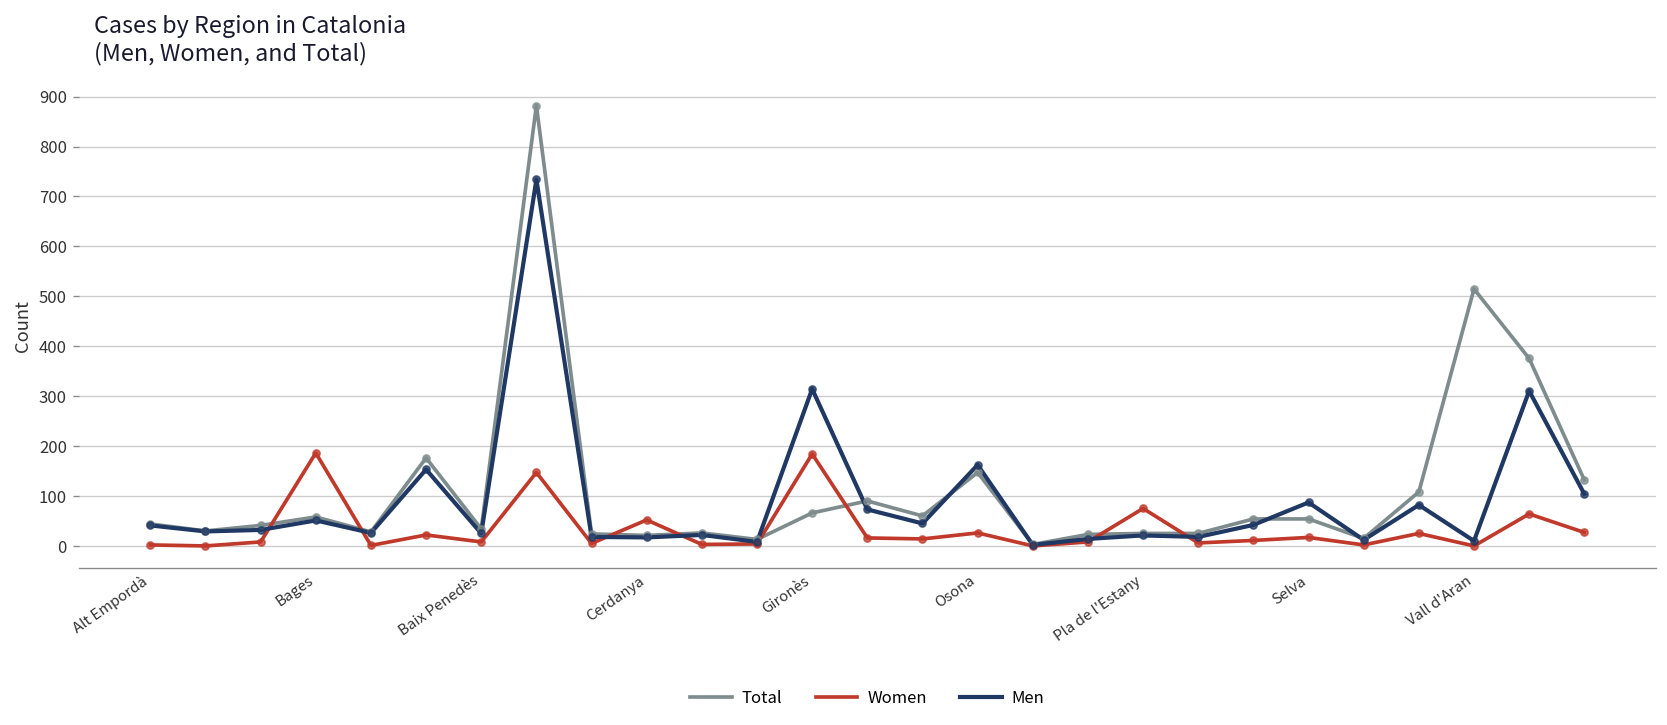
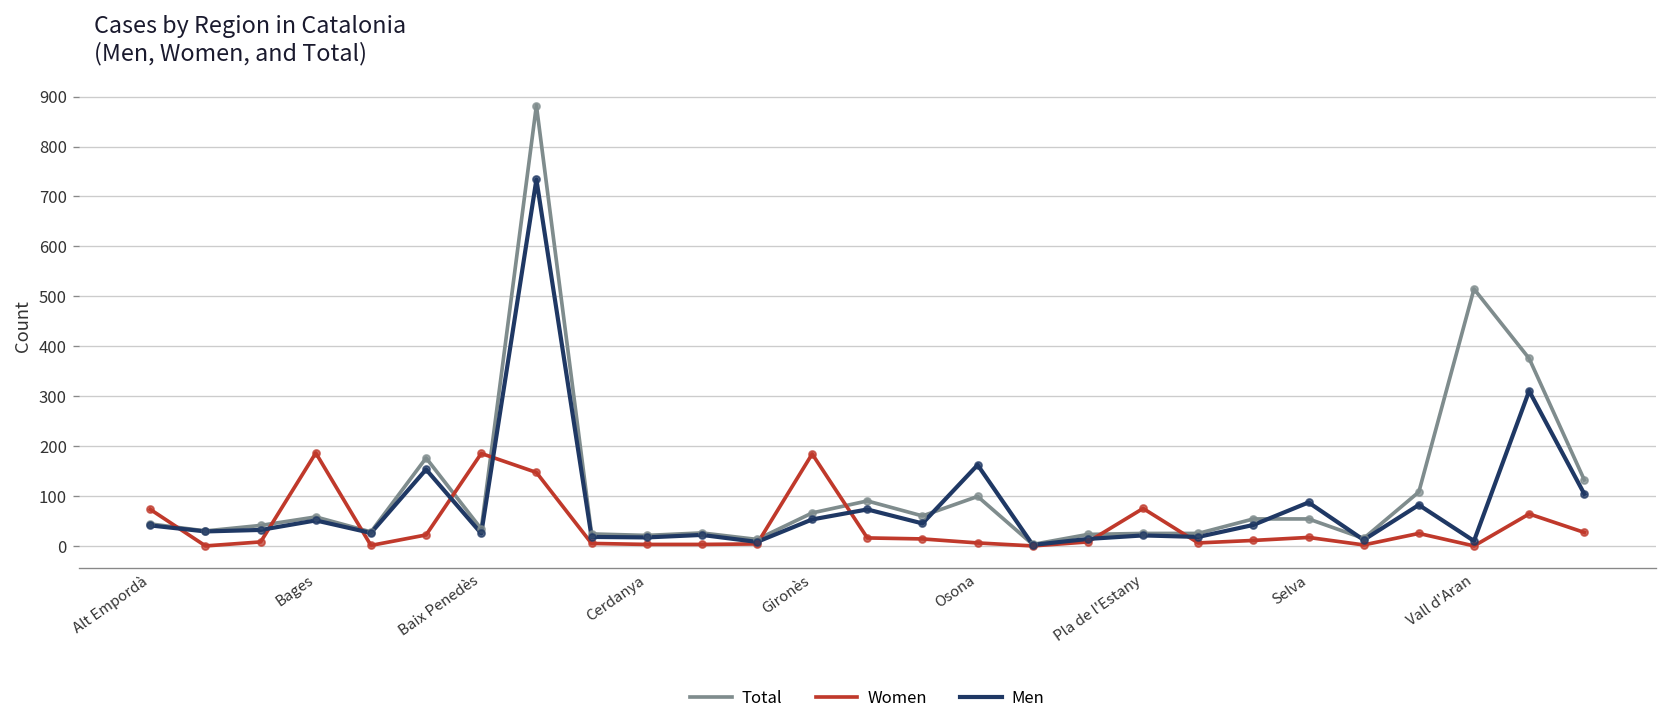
  {
    "Total": {
      "Bages": 60,
      "Baix Penedès": 40,
      "Gironès": 70,
-     "Osona": 150,
+     "Osona": 100,
      "Selva": 60,
      "Vall d'Aran": 520
    },
    "Women": {
-     "Alt Empordà": 0,
+     "Alt Empordà": 70,
      "Bages": 190,
-     "Baix Penedès": 10,
-     "Cerdanya": 50,
+     "Baix Penedès": 190,
+     "Cerdanya": 0,
      "Gironès": 190,
-     "Osona": 30,
+     "Osona": 10,
      "Pla de l'Estany": 80,
      "Selva": 20,
      "Vall d'Aran": 0
    },
    "Men": {
      "Bages": 50,
      "Baix Penedès": 30,
-     "Gironès": 320,
+     "Gironès": 50,
      "Osona": 160,
      "Selva": 90,
      "Vall d'Aran": 10
    }
  }
